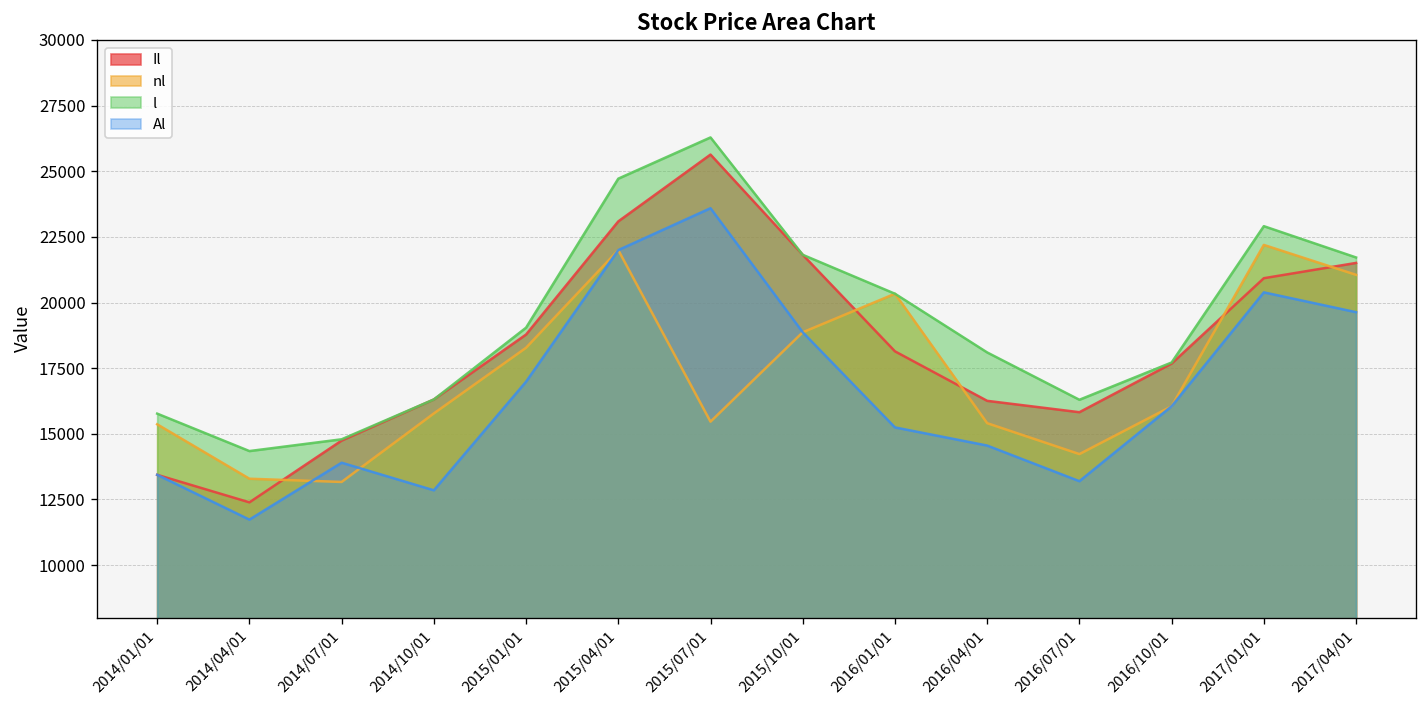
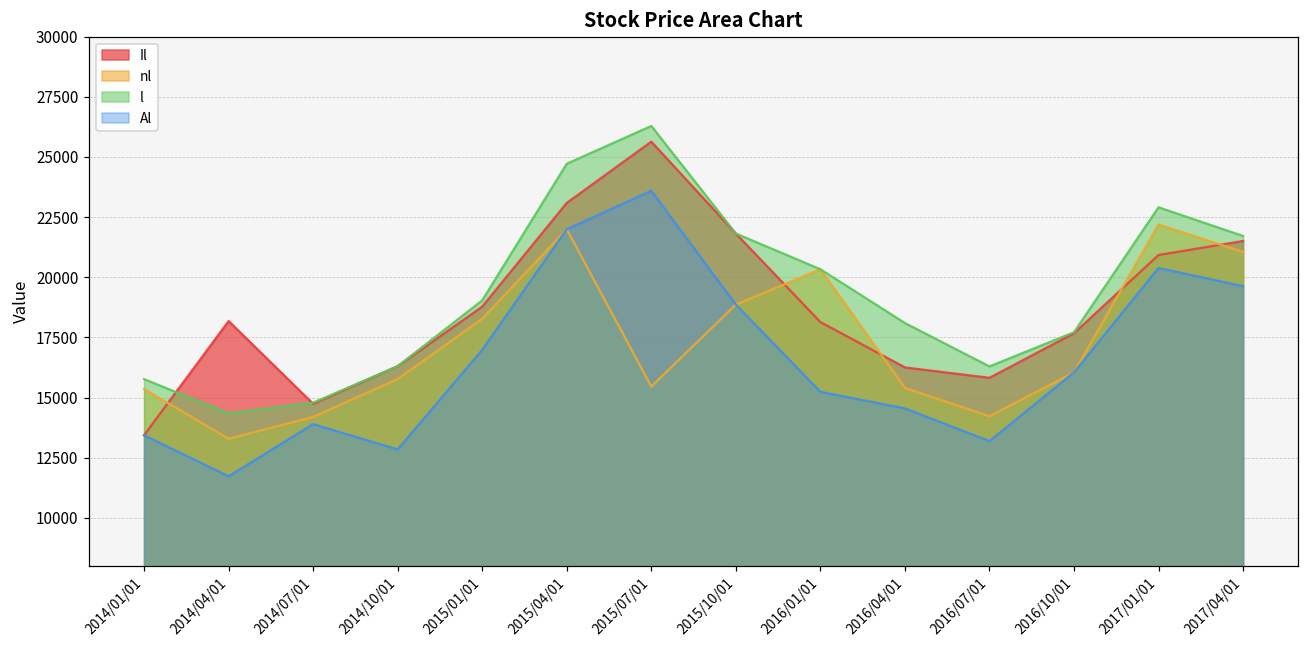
  {
    "Il": {
-     "2014/04/01": 12400,
+     "2014/04/01": 18200,
      "2015/01/01": 18800,
      "2015/04/01": 23100,
      "2015/07/01": 25600,
      "2016/01/01": 18100,
      "2016/04/01": 16300,
      "2016/07/01": 15800,
      "2017/01/01": 20900,
      "2017/04/01": 21500
    },
    "nl": {
      "2014/01/01": 15400,
      "2014/04/01": 13300,
-     "2014/07/01": 13200,
+     "2014/07/01": 14200,
      "2014/10/01": 15800,
      "2015/01/01": 18300,
      "2015/07/01": 15500,
      "2016/04/01": 15400,
      "2016/07/01": 14200,
      "2017/01/01": 22200,
      "2017/04/01": 21100
    },
    "l": {
      "2014/01/01": 15800,
      "2014/04/01": 14300,
      "2015/01/01": 19000,
      "2015/04/01": 24700,
      "2015/07/01": 26300,
      "2016/04/01": 18100,
      "2016/07/01": 16300,
      "2017/01/01": 22900,
      "2017/04/01": 21700
    },
    "Al": {
      "2014/04/01": 11700,
      "2014/07/01": 13900,
      "2014/10/01": 12800,
      "2015/01/01": 17000,
      "2015/07/01": 23600,
      "2016/01/01": 15200,
      "2016/04/01": 14600,
      "2016/07/01": 13200,
      "2017/01/01": 20400,
      "2017/04/01": 19600
    }
  }
